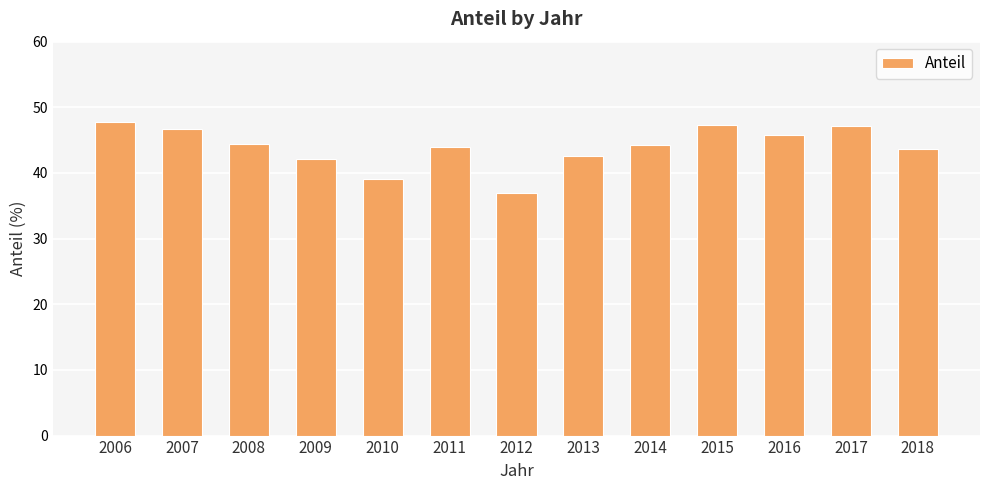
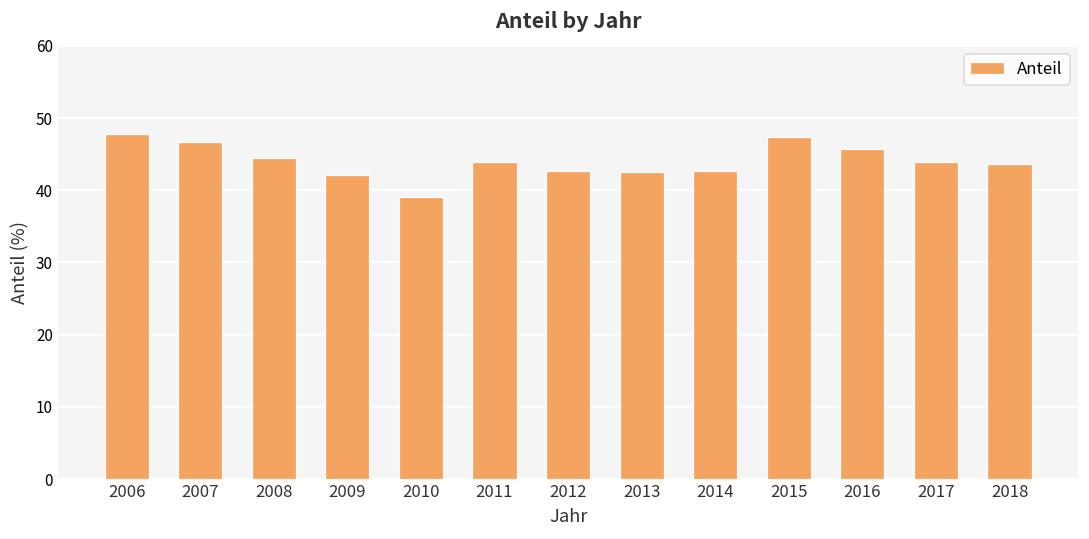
  {
    "2006": 48,
    "2007": 47,
    "2008": 44,
    "2009": 42,
    "2010": 39,
    "2011": 44,
-   "2012": 37,
+   "2012": 43,
    "2013": 43,
-   "2014": 44,
+   "2014": 43,
    "2015": 47,
    "2016": 46,
-   "2017": 47,
+   "2017": 44,
    "2018": 44
  }
